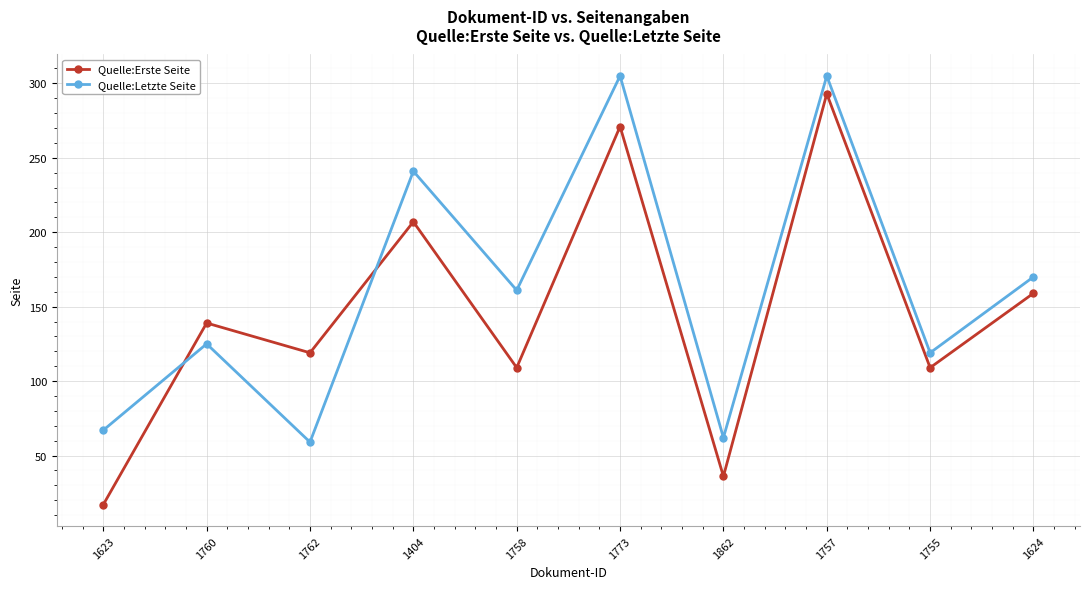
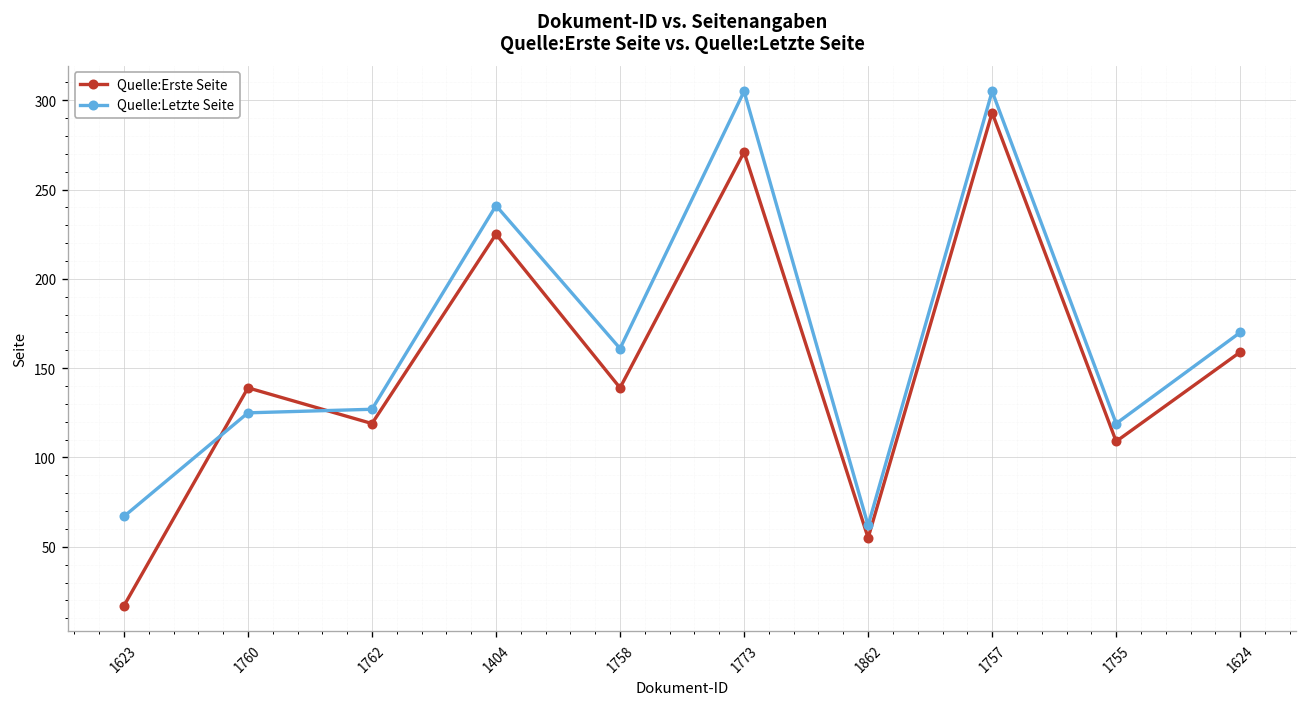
  {
    "Quelle:Erste Seite": {
      "1623": 17,
      "1760": 139,
      "1762": 119,
-     "1404": 207,
-     "1758": 109,
+     "1404": 225,
+     "1758": 139,
      "1773": 271,
-     "1862": 36,
+     "1862": 55,
      "1757": 293,
      "1755": 109,
      "1624": 159
    },
    "Quelle:Letzte Seite": {
      "1623": 67,
      "1760": 125,
-     "1762": 59,
+     "1762": 127,
      "1404": 241,
      "1758": 161,
      "1773": 305,
      "1862": 62,
      "1757": 305,
      "1755": 119,
      "1624": 170
    }
  }
